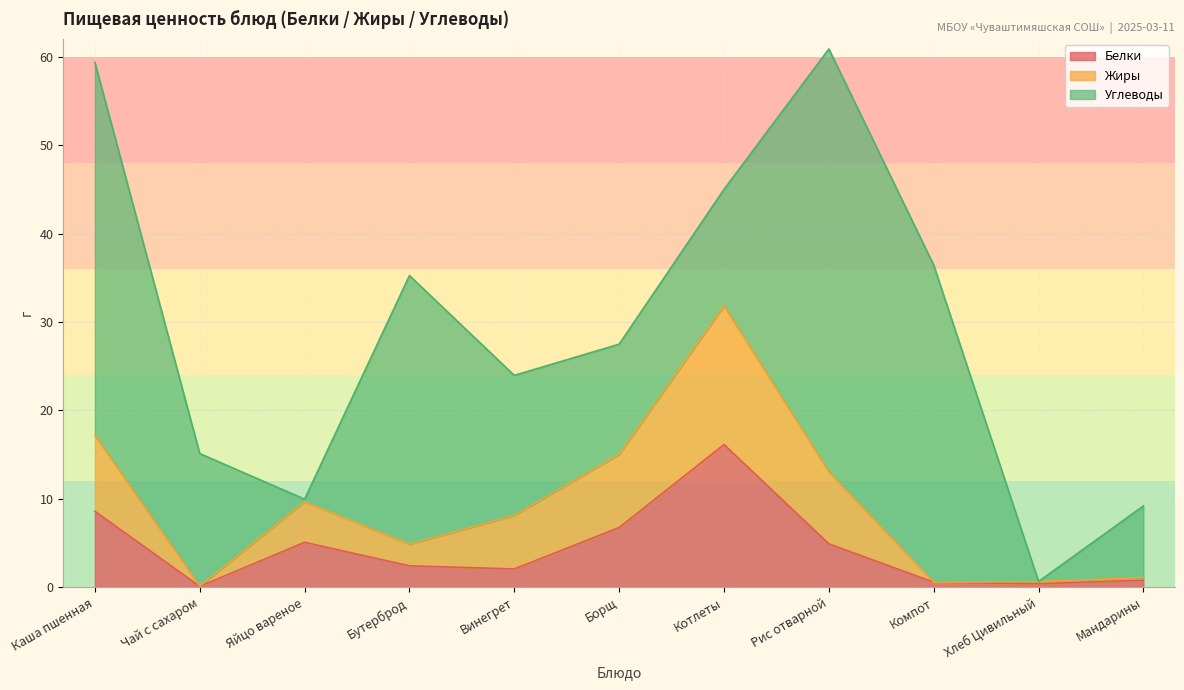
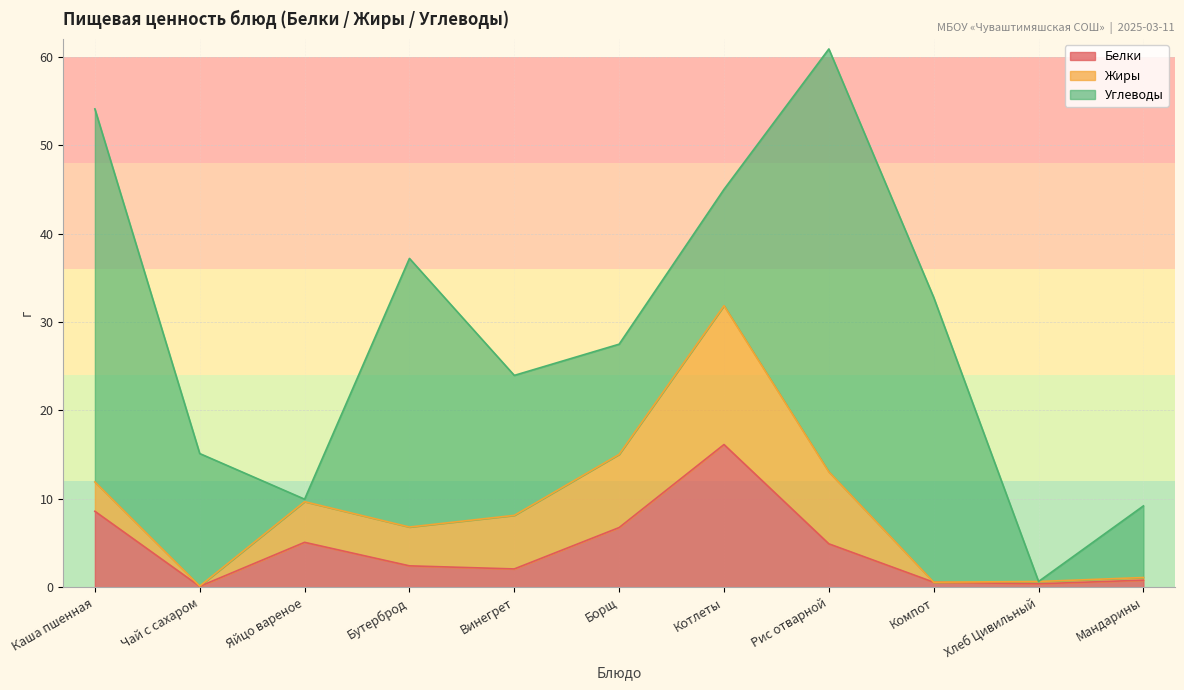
  {
    "Белки": {
      "Каша пшенная": 9,
      "Яйцо вареное": 5,
      "Бутерброд": 2,
      "Винегрет": 2,
      "Борщ": 7,
      "Котлеты": 16,
      "Рис отварной": 5,
      "Мандарины": 1
    },
    "Жиры": {
-     "Каша пшенная": 9,
-     "Бутерброд": 2,
+     "Каша пшенная": 3,
+     "Бутерброд": 4,
      "Винегрет": 6,
      "Борщ": 8,
      "Котлеты": 16,
      "Рис отварной": 8,
      "Мандарины": 0
    },
    "Углеводы": {
      "Каша пшенная": 42,
      "Чай с сахаром": 15,
      "Бутерброд": 30,
      "Винегрет": 16,
      "Борщ": 12,
      "Котлеты": 13,
      "Рис отварной": 48,
-     "Компот": 36,
+     "Компот": 32,
      "Мандарины": 8
    }
  }
